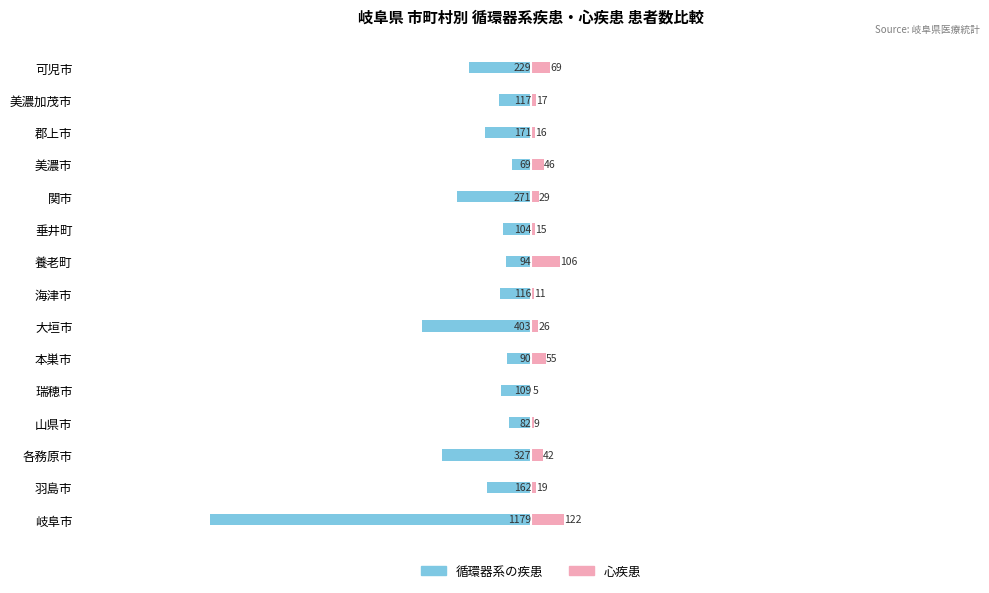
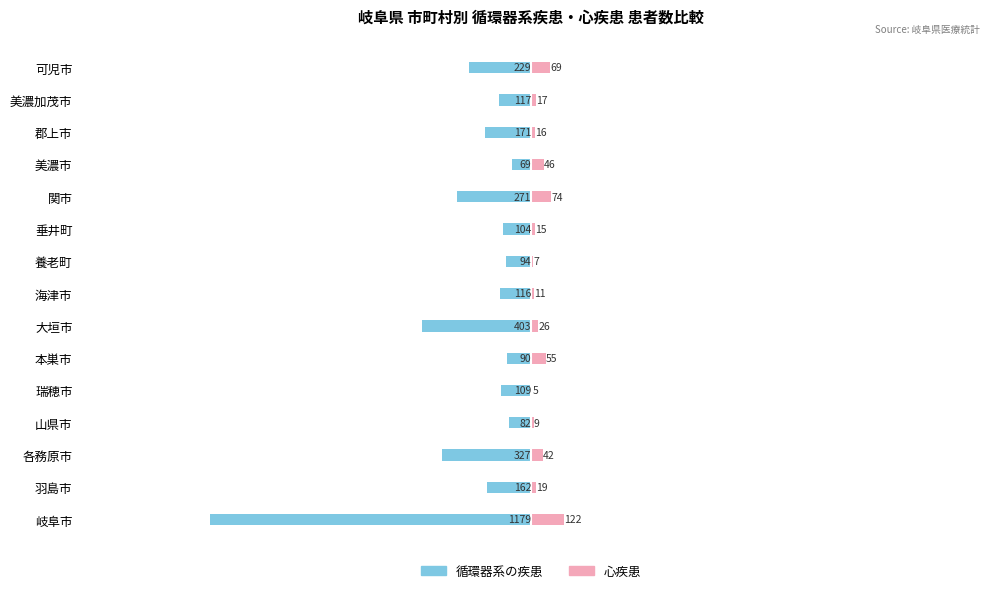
  {
    "心疾患": {
      "可児市": 69,
      "美濃加茂市": 17,
      "郡上市": 16,
      "美濃市": 46,
-     "関市": 29,
+     "関市": 74,
      "垂井町": 15,
-     "養老町": 106,
+     "養老町": 7,
      "海津市": 11,
      "大垣市": 26,
      "本巣市": 55,
      "瑞穂市": 5,
      "山県市": 9,
      "各務原市": 42,
      "羽島市": 19,
      "岐阜市": 122
    }
  }
